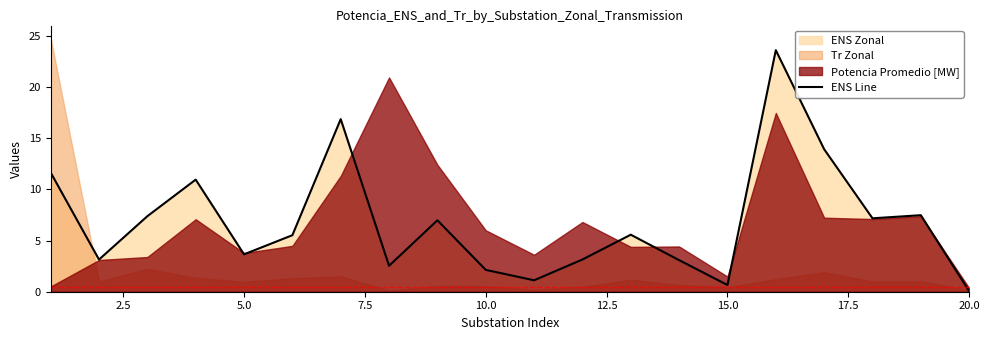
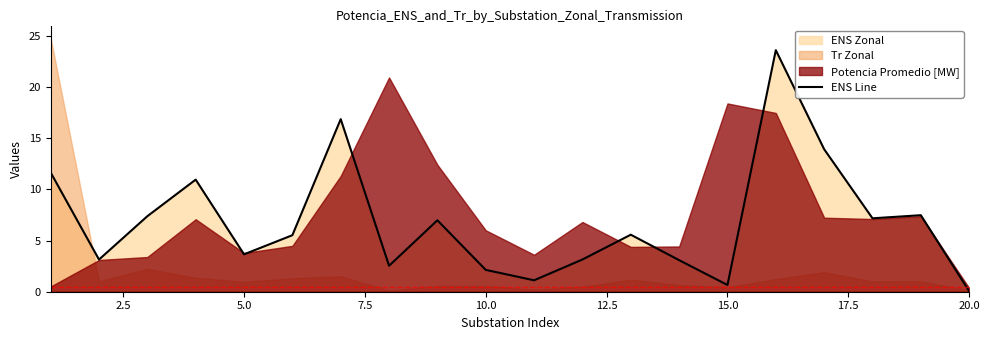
  {
    "Potencia Promedio [MW]": {
      "10.0": 6.0,
-     "15.0": 1.5
+     "15.0": 18.4
    }
  }
